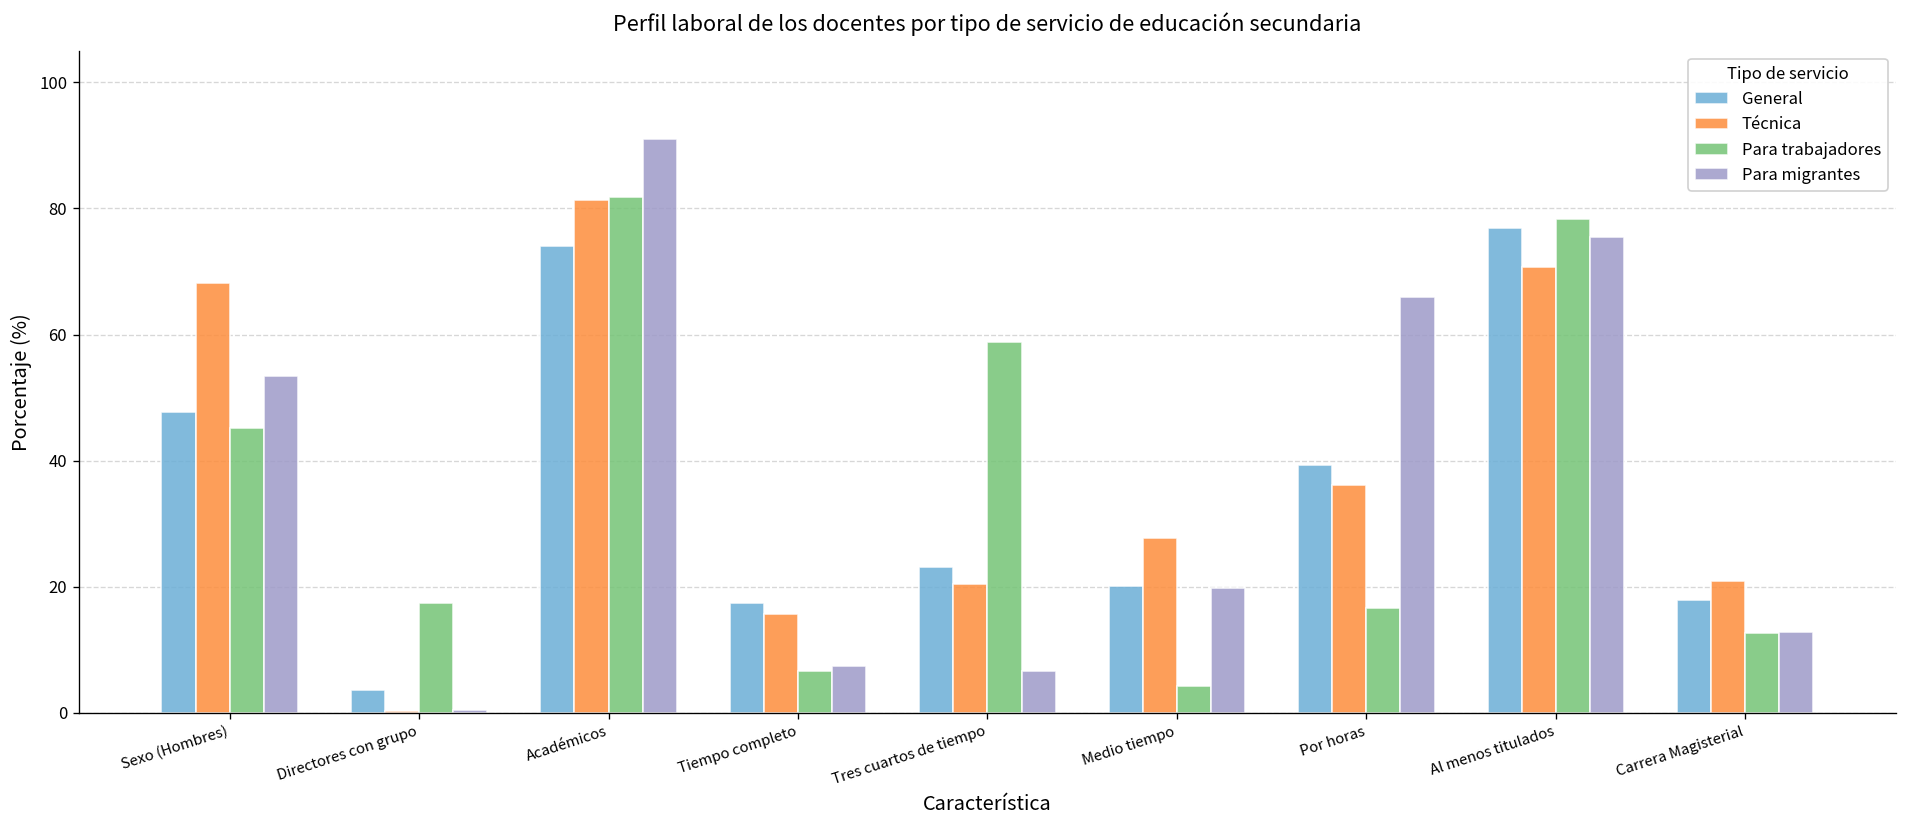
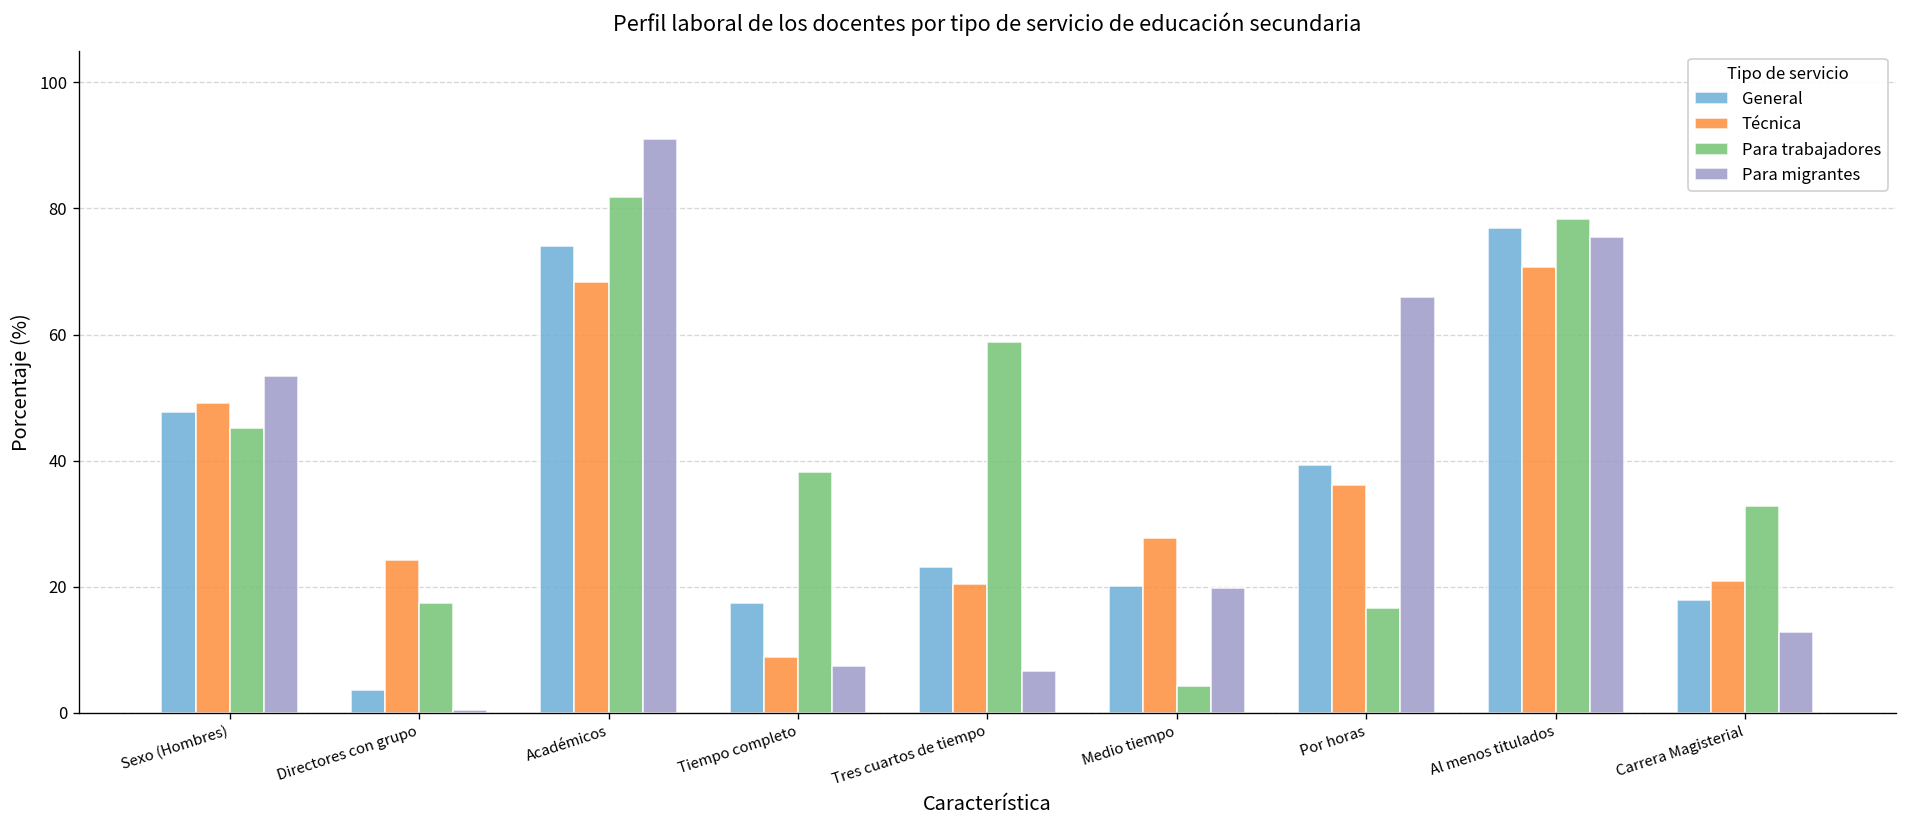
  {
    "Técnica": {
-     "Sexo (Hombres)": 68,
-     "Directores con grupo": 0,
-     "Académicos": 81,
-     "Tiempo completo": 16,
+     "Sexo (Hombres)": 49,
+     "Directores con grupo": 24,
+     "Académicos": 68,
+     "Tiempo completo": 9,
      "Tres cuartos de tiempo": 20,
      "Medio tiempo": 28,
      "Por horas": 36,
      "Al menos titulados": 71,
      "Carrera Magisterial": 21
    },
    "Para trabajadores": {
      "Sexo (Hombres)": 45,
      "Directores con grupo": 17,
      "Académicos": 82,
-     "Tiempo completo": 7,
+     "Tiempo completo": 38,
      "Tres cuartos de tiempo": 59,
      "Medio tiempo": 4,
      "Por horas": 17,
      "Al menos titulados": 78,
-     "Carrera Magisterial": 13
+     "Carrera Magisterial": 33
    }
  }
